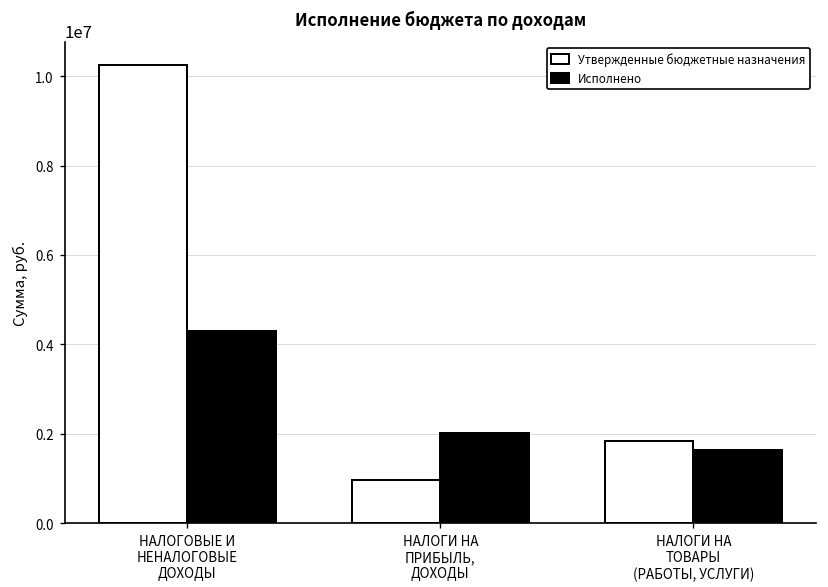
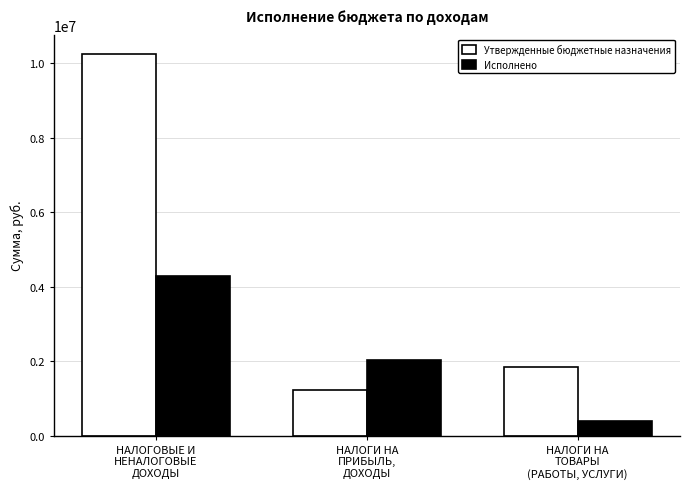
  {
    "Утвержденные бюджетные назначения": {
      "НАЛОГОВЫЕ И НЕНАЛОГОВЫЕ ДОХОДЫ": 10300000,
-     "НАЛОГИ НА ПРИБЫЛЬ, ДОХОДЫ": 1000000,
+     "НАЛОГИ НА ПРИБЫЛЬ, ДОХОДЫ": 1200000,
      "НАЛОГИ НА ТОВАРЫ (РАБОТЫ, УСЛУГИ)": 1800000
    },
    "Исполнено": {
      "НАЛОГОВЫЕ И НЕНАЛОГОВЫЕ ДОХОДЫ": 4300000,
      "НАЛОГИ НА ПРИБЫЛЬ, ДОХОДЫ": 2000000,
-     "НАЛОГИ НА ТОВАРЫ (РАБОТЫ, УСЛУГИ)": 1600000
+     "НАЛОГИ НА ТОВАРЫ (РАБОТЫ, УСЛУГИ)": 400000
    }
  }
